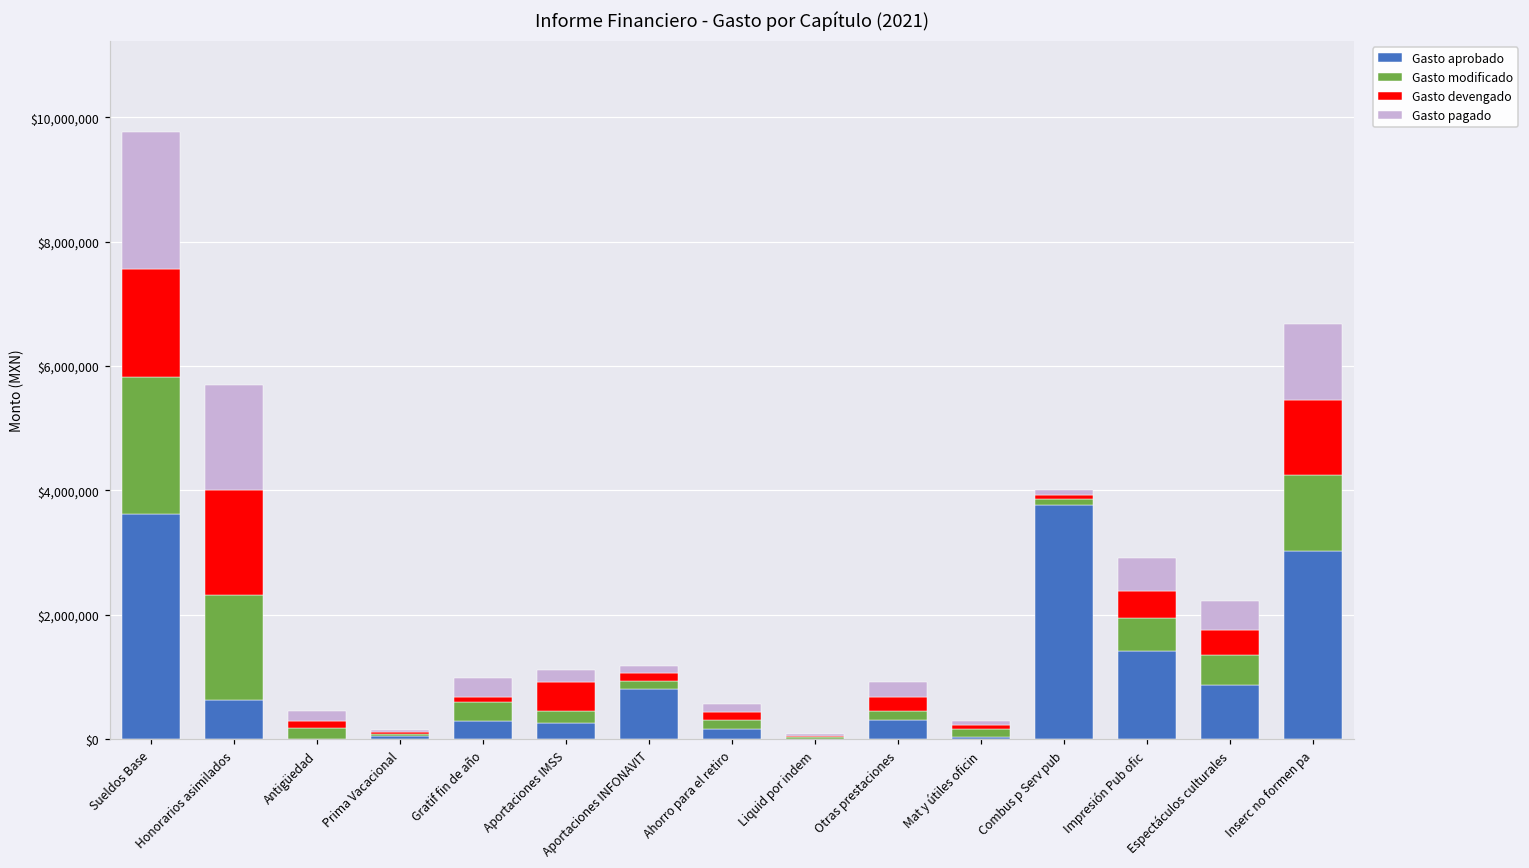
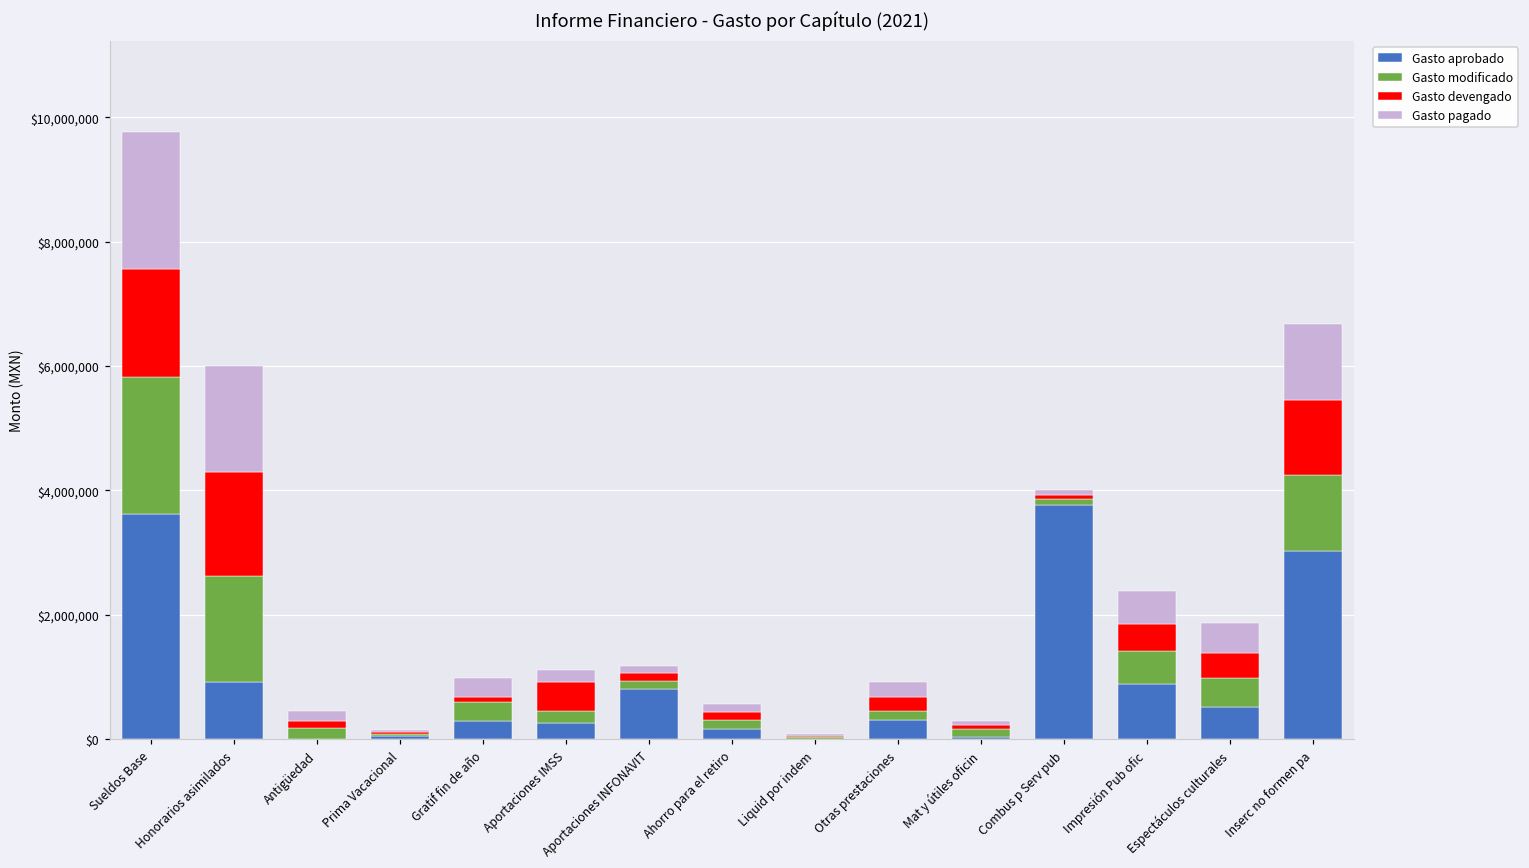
  {
    "Gasto aprobado": {
      "Sueldos Base": "$3,600,000",
-     "Honorarios asimilados": "$600,000",
+     "Honorarios asimilados": "$900,000",
      "Antigüedad": "$0",
      "Gratif fin de año": "$300,000",
      "Aportaciones IMSS": "$300,000",
      "Aportaciones INFONAVIT": "$800,000",
      "Ahorro para el retiro": "$200,000",
      "Liquid por indem": "$0",
      "Otras prestaciones": "$300,000",
      "Combus p Serv pub": "$3,800,000",
-     "Impresión Pub ofic": "$1,400,000",
-     "Espectáculos culturales": "$900,000",
+     "Impresión Pub ofic": "$900,000",
+     "Espectáculos culturales": "$500,000",
      "Inserc no formen pa": "$3,000,000"
    },
    "Gasto modificado": {
      "Sueldos Base": "$2,200,000",
      "Honorarios asimilados": "$1,700,000",
      "Antigüedad": "$200,000",
      "Gratif fin de año": "$300,000",
      "Aportaciones IMSS": "$200,000",
      "Aportaciones INFONAVIT": "$100,000",
      "Ahorro para el retiro": "$200,000",
      "Otras prestaciones": "$200,000",
      "Mat y útiles oficin": "$100,000",
      "Combus p Serv pub": "$100,000",
      "Impresión Pub ofic": "$500,000",
      "Espectáculos culturales": "$500,000",
      "Inserc no formen pa": "$1,200,000"
    },
    "Gasto devengado": {
      "Sueldos Base": "$1,700,000",
      "Honorarios asimilados": "$1,700,000",
      "Antigüedad": "$100,000",
      "Gratif fin de año": "$100,000",
      "Aportaciones IMSS": "$500,000",
      "Aportaciones INFONAVIT": "$100,000",
      "Ahorro para el retiro": "$100,000",
      "Otras prestaciones": "$200,000",
      "Mat y útiles oficin": "$100,000",
      "Combus p Serv pub": "$100,000",
      "Impresión Pub ofic": "$400,000",
      "Espectáculos culturales": "$400,000",
      "Inserc no formen pa": "$1,200,000"
    },
    "Gasto pagado": {
      "Sueldos Base": "$2,200,000",
      "Honorarios asimilados": "$1,700,000",
      "Antigüedad": "$200,000",
      "Gratif fin de año": "$300,000",
      "Aportaciones IMSS": "$200,000",
      "Aportaciones INFONAVIT": "$100,000",
      "Ahorro para el retiro": "$100,000",
      "Otras prestaciones": "$200,000",
      "Mat y útiles oficin": "$100,000",
      "Combus p Serv pub": "$100,000",
      "Impresión Pub ofic": "$500,000",
      "Espectáculos culturales": "$500,000",
      "Inserc no formen pa": "$1,200,000"
    }
  }
